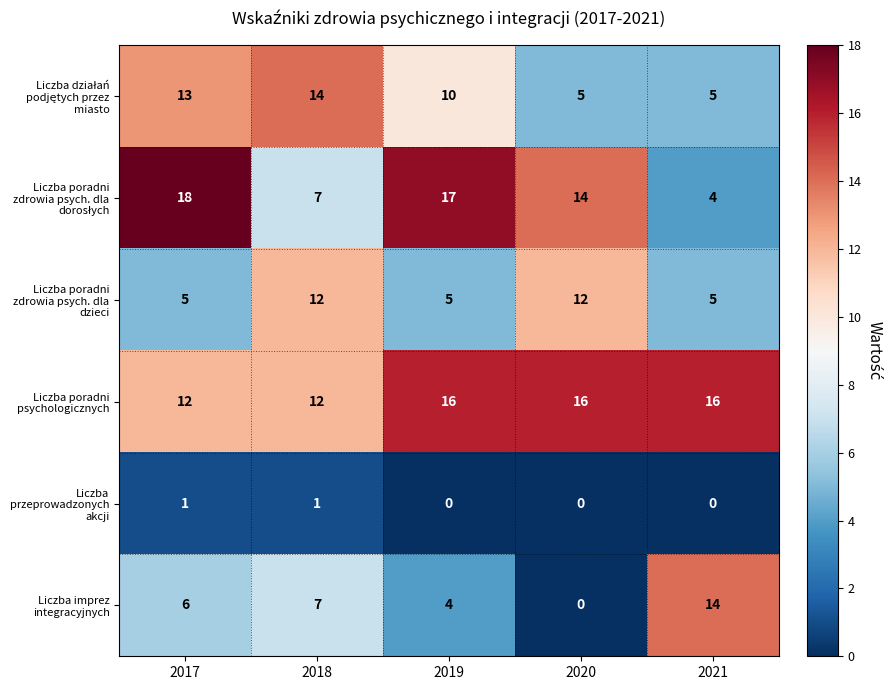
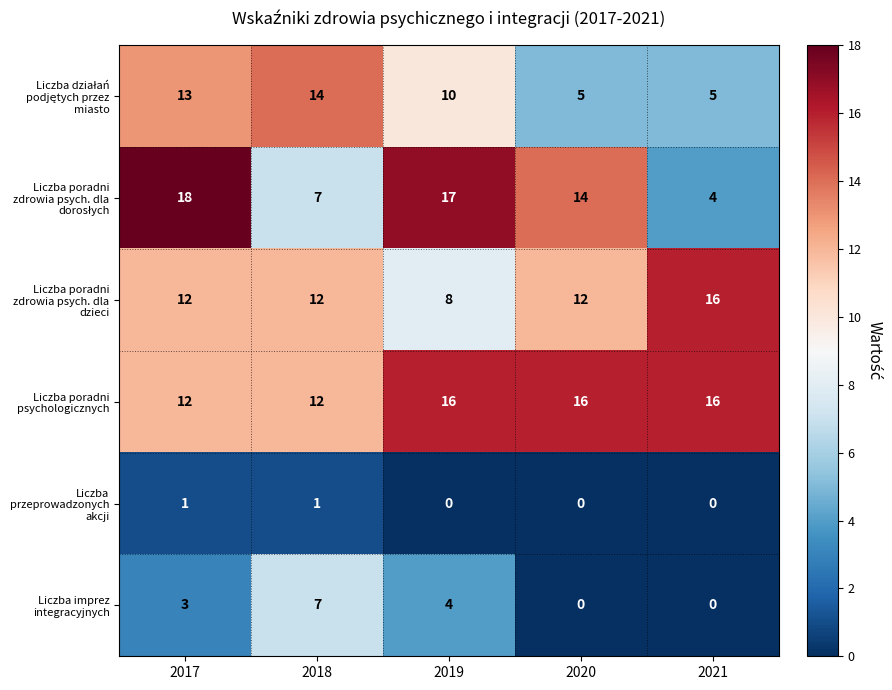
  {
    "Liczba działań podjętych przez miasto": {
      "2017": 13,
      "2018": 14,
      "2019": 10,
      "2020": 5,
      "2021": 5
    },
    "Liczba poradni zdrowia psych. dla dorosłych": {
      "2017": 18,
      "2018": 7,
      "2019": 17,
      "2020": 14,
      "2021": 4
    },
    "Liczba poradni zdrowia psych. dla dzieci": {
-     "2017": 5,
+     "2017": 12,
      "2018": 12,
-     "2019": 5,
+     "2019": 8,
      "2020": 12,
-     "2021": 5
+     "2021": 16
    },
    "Liczba poradni psychologicznych": {
      "2017": 12,
      "2018": 12,
      "2019": 16,
      "2020": 16,
      "2021": 16
    },
    "Liczba przeprowadzonych akcji": {
      "2017": 1,
      "2018": 1,
      "2019": 0,
      "2020": 0,
      "2021": 0
    },
    "Liczba imprez integracyjnych": {
-     "2017": 6,
+     "2017": 3,
      "2018": 7,
      "2019": 4,
      "2020": 0,
-     "2021": 14
+     "2021": 0
    }
  }
